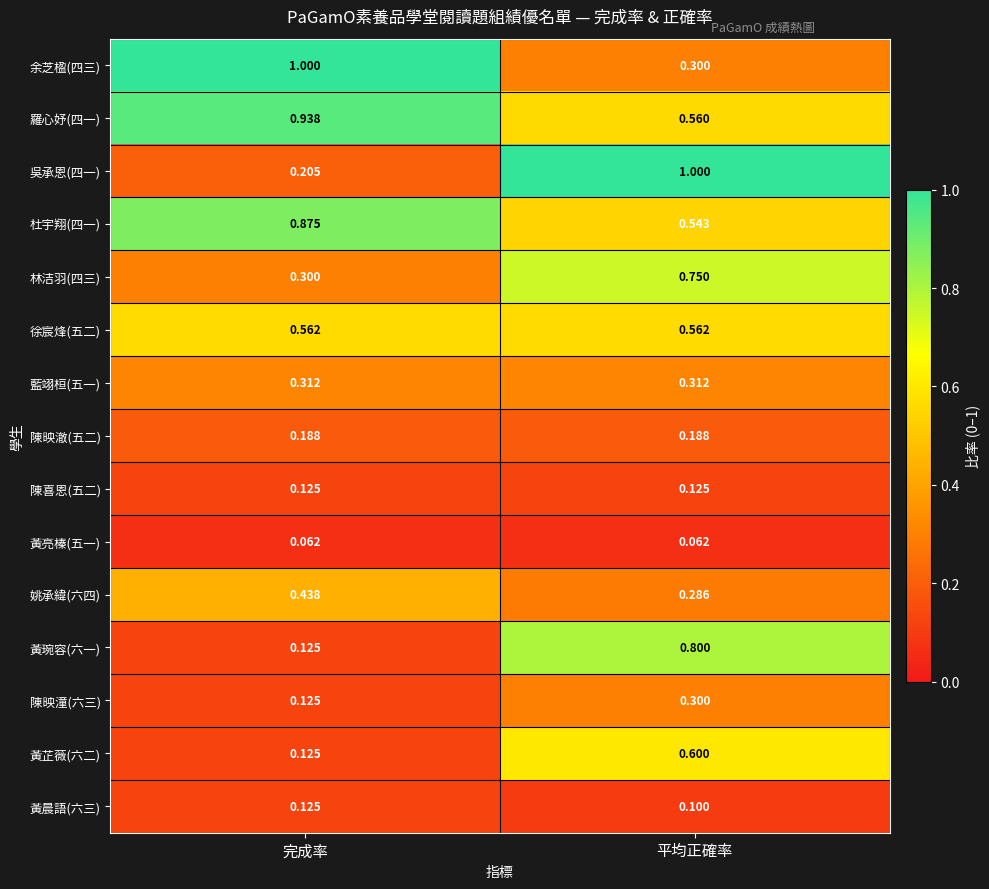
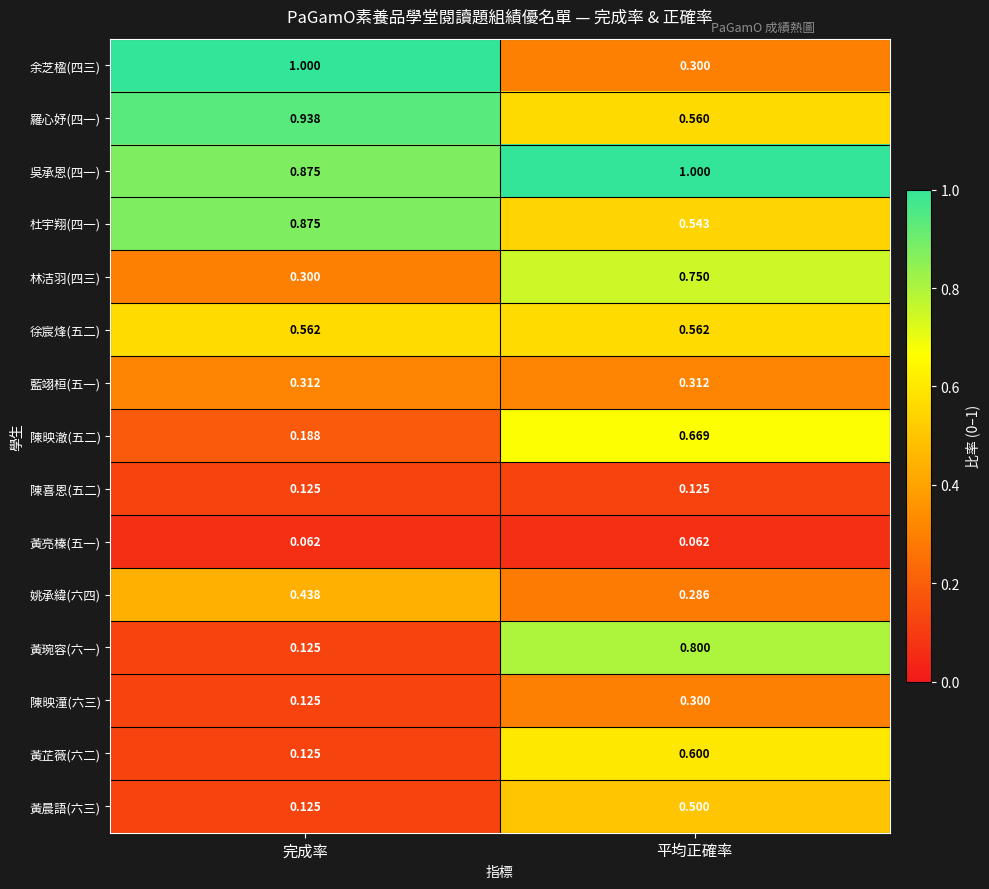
  {
    "余芝楹(四三)": {
      "完成率": 1.000,
      "平均正確率": 0.300
    },
    "羅心妤(四一)": {
      "完成率": 0.938,
      "平均正確率": 0.560
    },
    "吳承恩(四一)": {
-     "完成率": 0.205,
+     "完成率": 0.875,
      "平均正確率": 1.000
    },
    "杜宇翔(四一)": {
      "完成率": 0.875,
      "平均正確率": 0.543
    },
    "林洁羽(四三)": {
      "完成率": 0.300,
      "平均正確率": 0.750
    },
    "徐宸烽(五二)": {
      "完成率": 0.562,
      "平均正確率": 0.562
    },
    "藍翊桓(五一)": {
      "完成率": 0.312,
      "平均正確率": 0.312
    },
    "陳映澈(五二)": {
      "完成率": 0.188,
-     "平均正確率": 0.188
+     "平均正確率": 0.669
    },
    "陳喜恩(五二)": {
      "完成率": 0.125,
      "平均正確率": 0.125
    },
    "黃亮榛(五一)": {
      "完成率": 0.062,
      "平均正確率": 0.062
    },
    "姚承緯(六四)": {
      "完成率": 0.438,
      "平均正確率": 0.286
    },
    "黃琬容(六一)": {
      "完成率": 0.125,
      "平均正確率": 0.800
    },
    "陳映潼(六三)": {
      "完成率": 0.125,
      "平均正確率": 0.300
    },
    "黃芷薇(六二)": {
      "完成率": 0.125,
      "平均正確率": 0.600
    },
    "黃晨語(六三)": {
      "完成率": 0.125,
-     "平均正確率": 0.100
+     "平均正確率": 0.500
    }
  }
